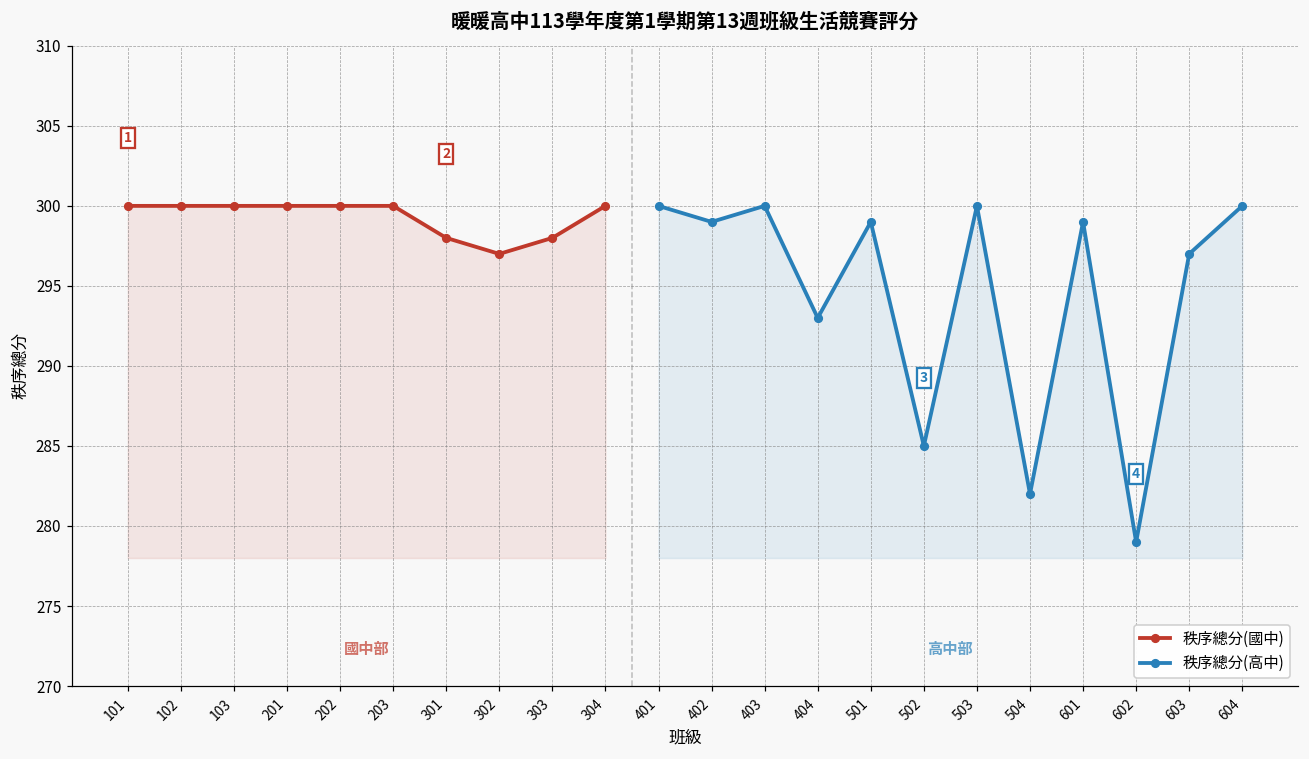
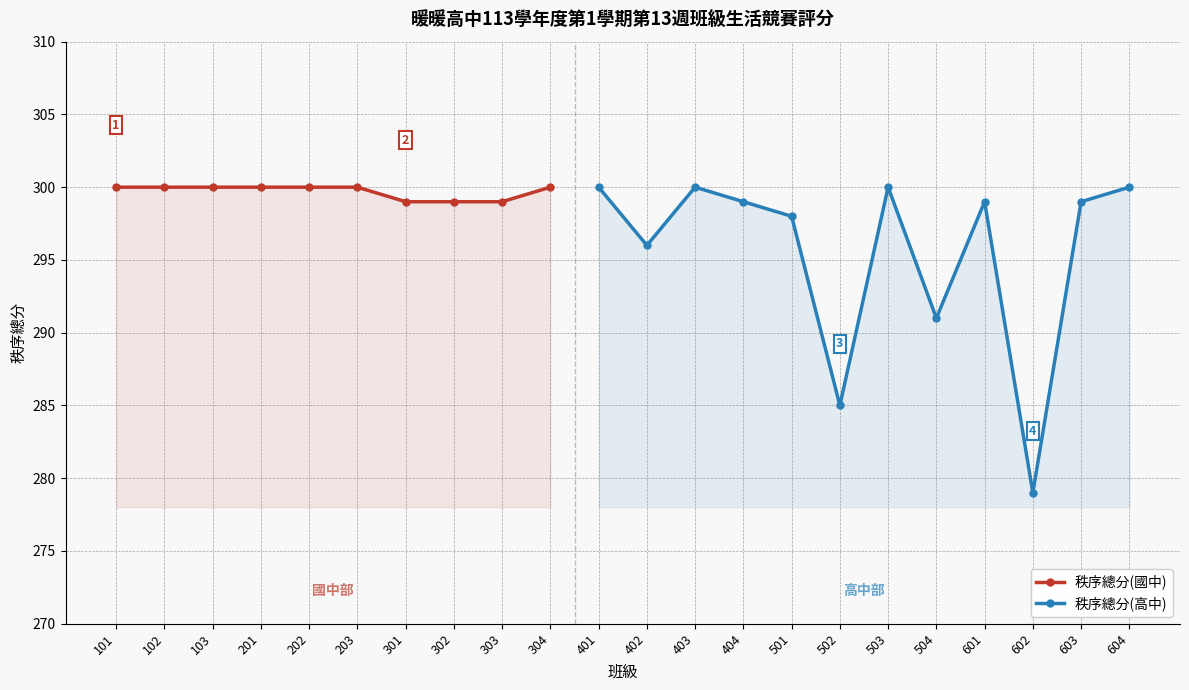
  {
    "秩序總分(國中)": {
      "101": 300,
      "102": 300,
      "103": 300,
      "201": 300,
      "202": 300,
      "203": 300,
-     "301": 298,
-     "302": 297,
-     "303": 298,
+     "301": 299,
+     "302": 299,
+     "303": 299,
      "304": 300
    },
    "秩序總分(高中)": {
      "401": 300,
-     "402": 299,
+     "402": 296,
      "403": 300,
-     "404": 293,
-     "501": 299,
+     "404": 299,
+     "501": 298,
      "502": 285,
      "503": 300,
-     "504": 282,
+     "504": 291,
      "601": 299,
      "602": 279,
-     "603": 297,
+     "603": 299,
      "604": 300
    }
  }
